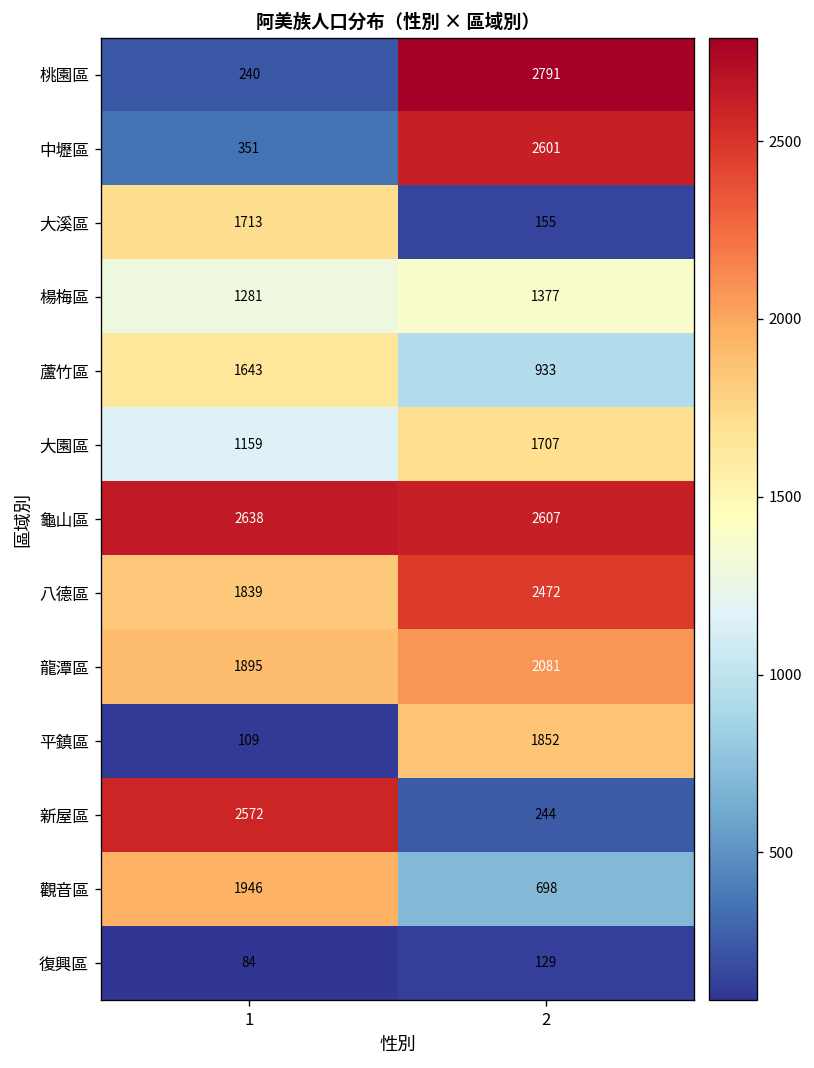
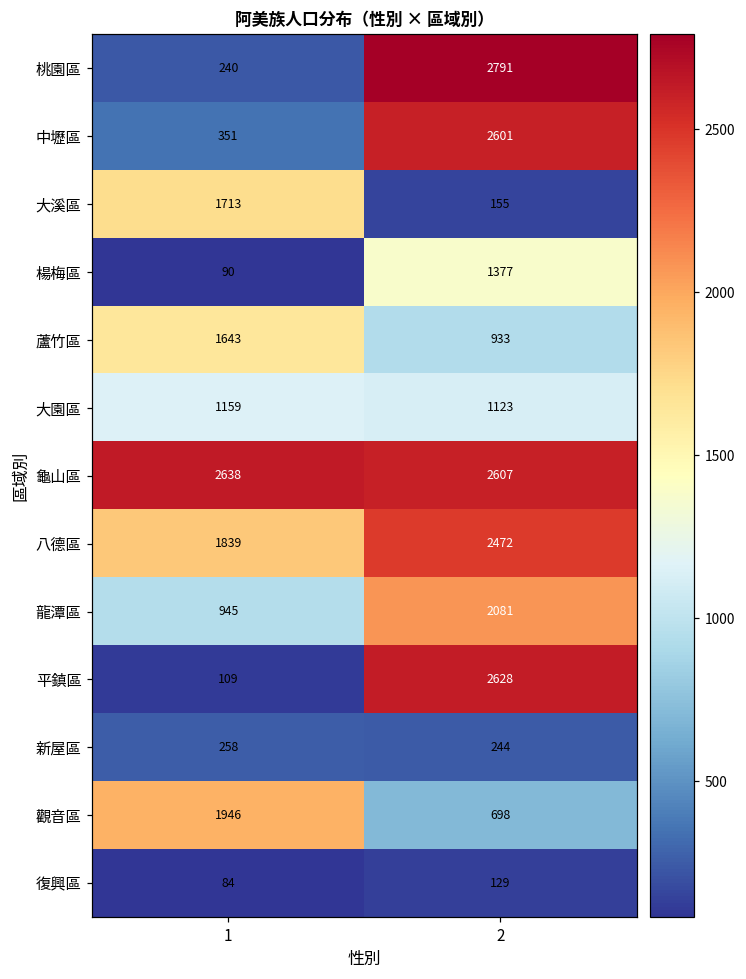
  {
    "桃園區": {
      "1": 240,
      "2": 2791
    },
    "中壢區": {
      "1": 351,
      "2": 2601
    },
    "大溪區": {
      "1": 1713,
      "2": 155
    },
    "楊梅區": {
-     "1": 1281,
+     "1": 90,
      "2": 1377
    },
    "蘆竹區": {
      "1": 1643,
      "2": 933
    },
    "大園區": {
      "1": 1159,
-     "2": 1707
+     "2": 1123
    },
    "龜山區": {
      "1": 2638,
      "2": 2607
    },
    "八德區": {
      "1": 1839,
      "2": 2472
    },
    "龍潭區": {
-     "1": 1895,
+     "1": 945,
      "2": 2081
    },
    "平鎮區": {
      "1": 109,
-     "2": 1852
+     "2": 2628
    },
    "新屋區": {
-     "1": 2572,
+     "1": 258,
      "2": 244
    },
    "觀音區": {
      "1": 1946,
      "2": 698
    },
    "復興區": {
      "1": 84,
      "2": 129
    }
  }
